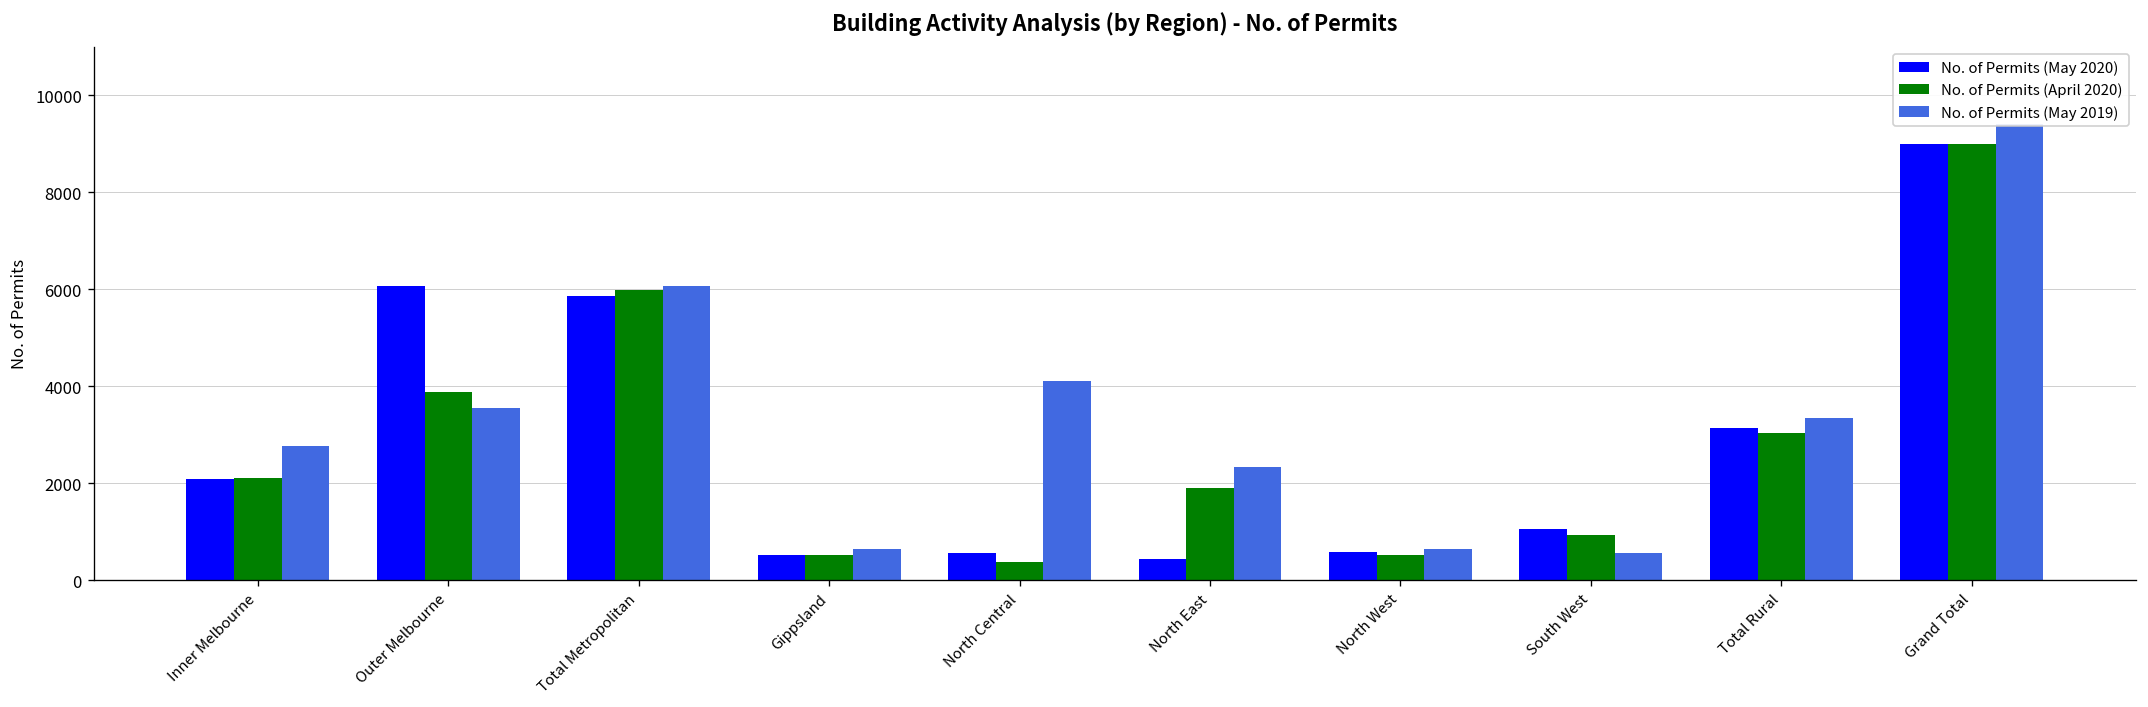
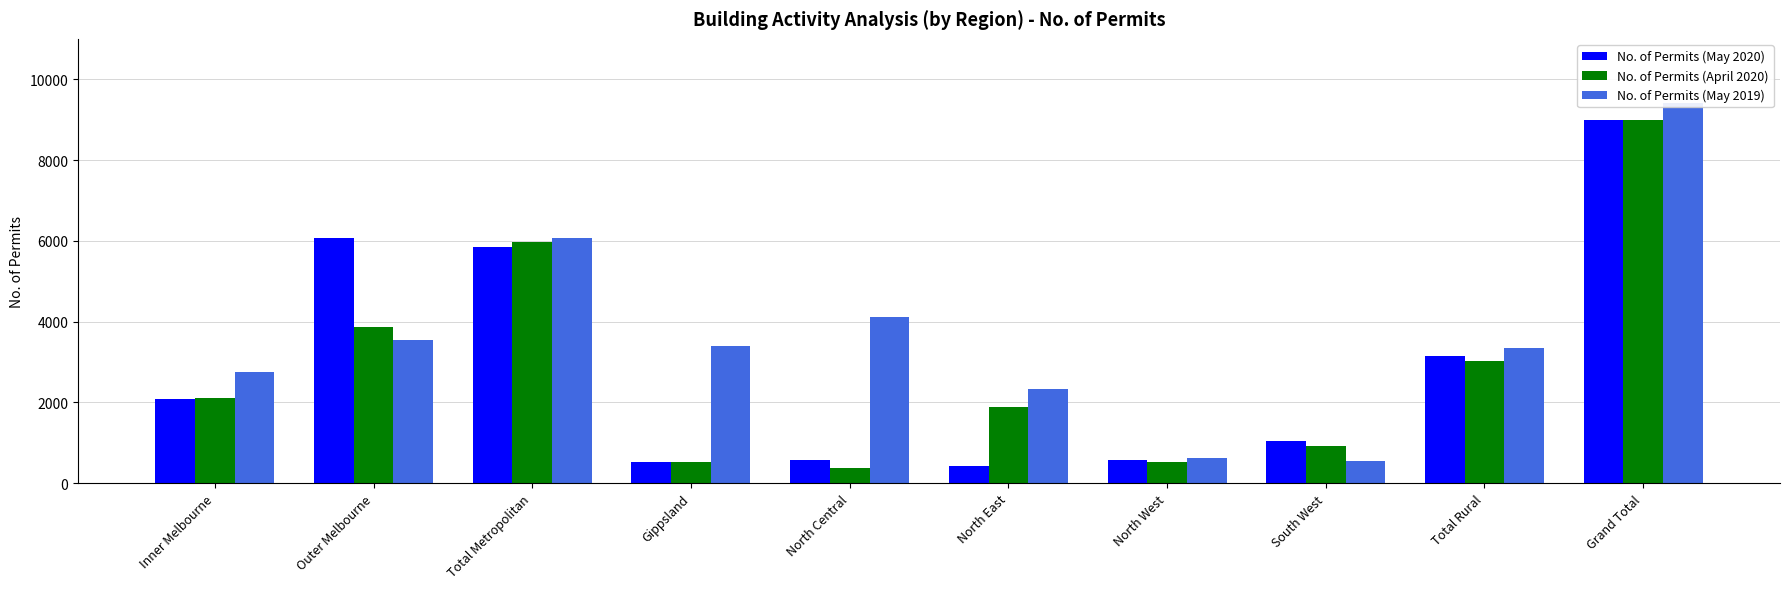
  {
    "No. of Permits (May 2020)": {
      "Inner Melbourne": 2100,
      "Outer Melbourne": 6100,
      "Total Metropolitan": 5900,
      "Gippsland": 500,
      "North Central": 600,
      "North East": 400,
      "North West": 600,
      "South West": 1000,
      "Total Rural": 3100,
      "Grand Total": 9000
    },
    "No. of Permits (April 2020)": {
      "Inner Melbourne": 2100,
      "Outer Melbourne": 3900,
      "Total Metropolitan": 6000,
      "Gippsland": 500,
      "North Central": 400,
      "North East": 1900,
      "North West": 500,
      "South West": 900,
      "Total Rural": 3000,
      "Grand Total": 9000
    },
    "No. of Permits (May 2019)": {
      "Inner Melbourne": 2800,
      "Outer Melbourne": 3600,
      "Total Metropolitan": 6100,
-     "Gippsland": 600,
+     "Gippsland": 3400,
      "North Central": 4100,
      "North East": 2300,
      "North West": 600,
      "South West": 600,
      "Total Rural": 3300
    }
  }
